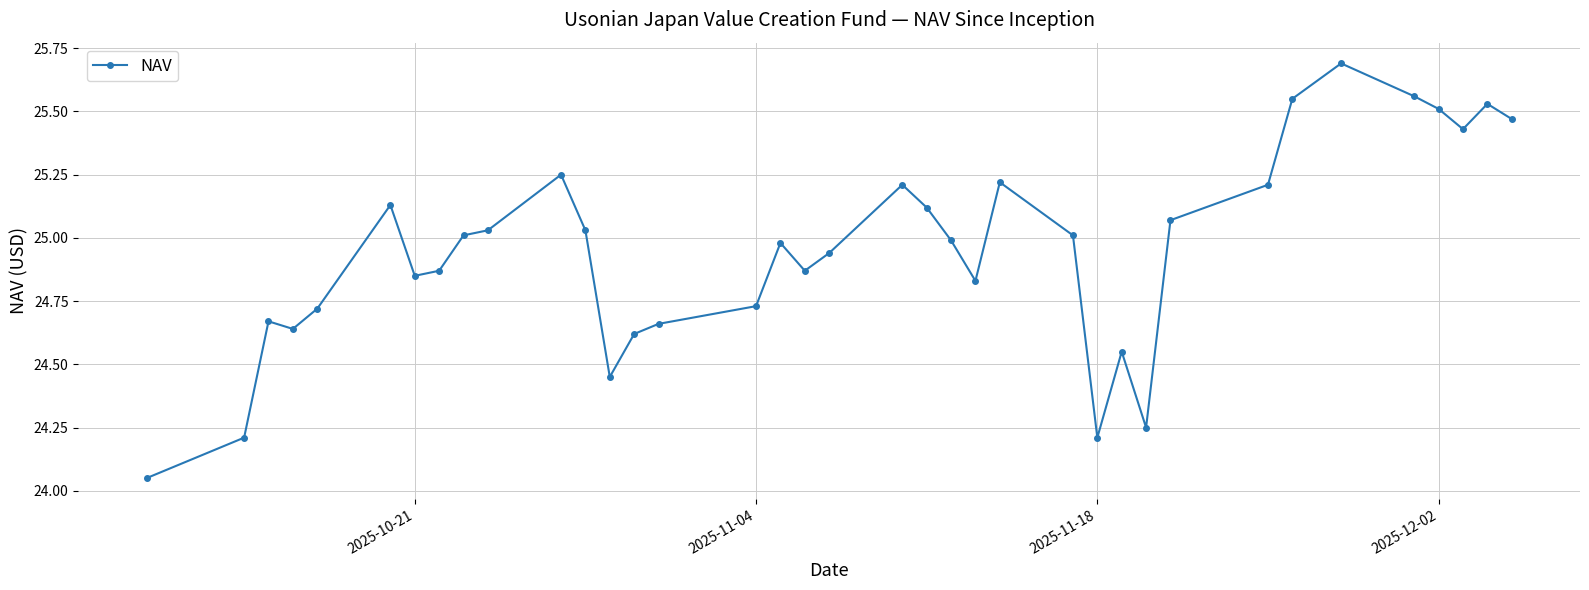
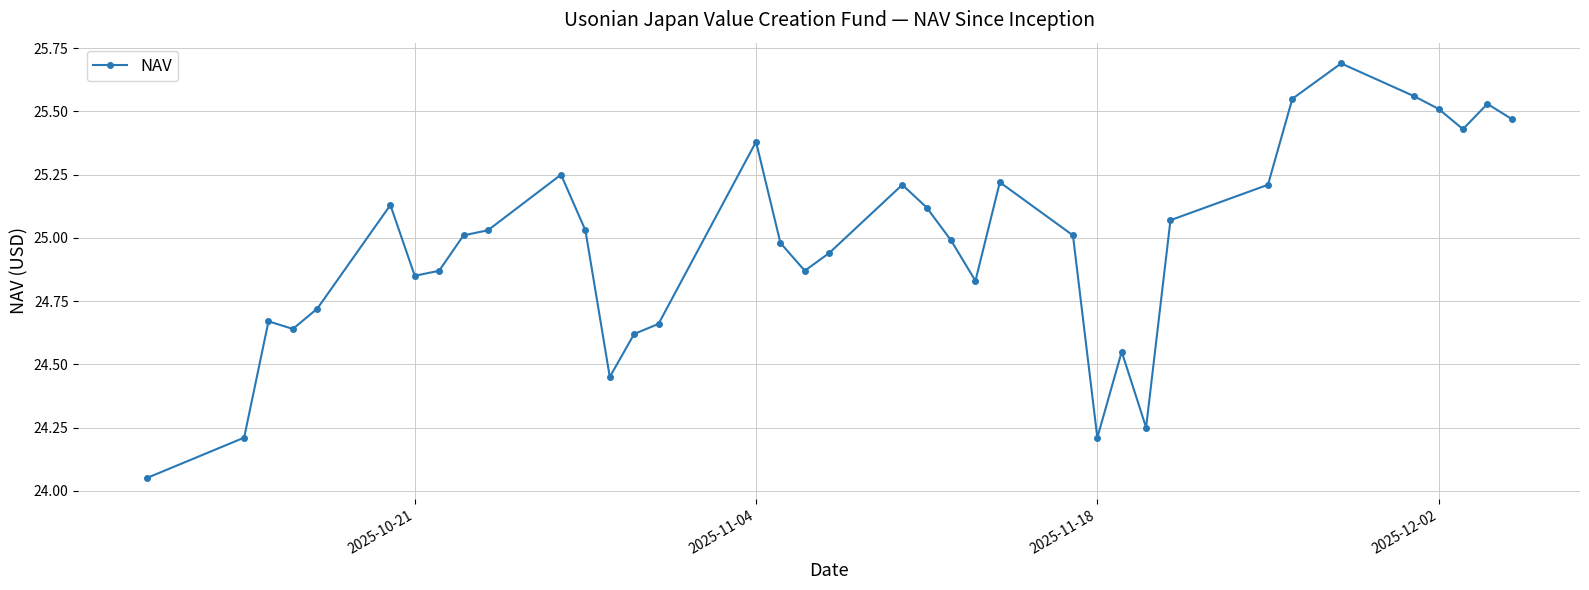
  {
    "2025-10-21": 24.85,
-   "2025-11-04": 24.73,
+   "2025-11-04": 25.38,
    "2025-11-18": 24.21,
    "2025-12-02": 25.51
  }
